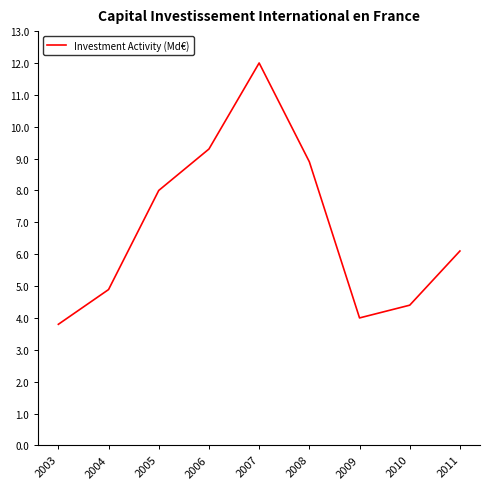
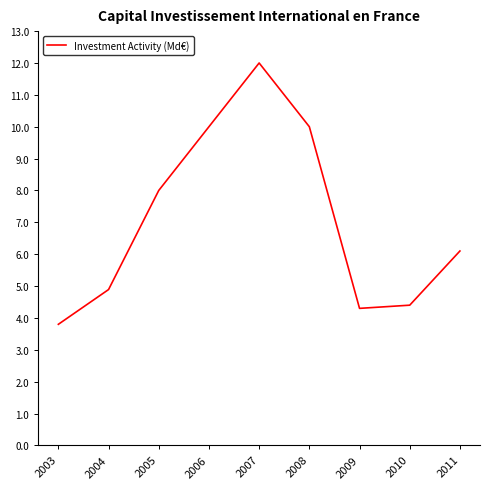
  {
    "2003": 3.8,
    "2004": 4.9,
    "2005": 8.0,
-   "2006": 9.3,
+   "2006": 10.0,
    "2007": 12.0,
-   "2008": 8.9,
-   "2009": 4.0,
+   "2008": 10.0,
+   "2009": 4.3,
    "2010": 4.4,
    "2011": 6.1
  }
